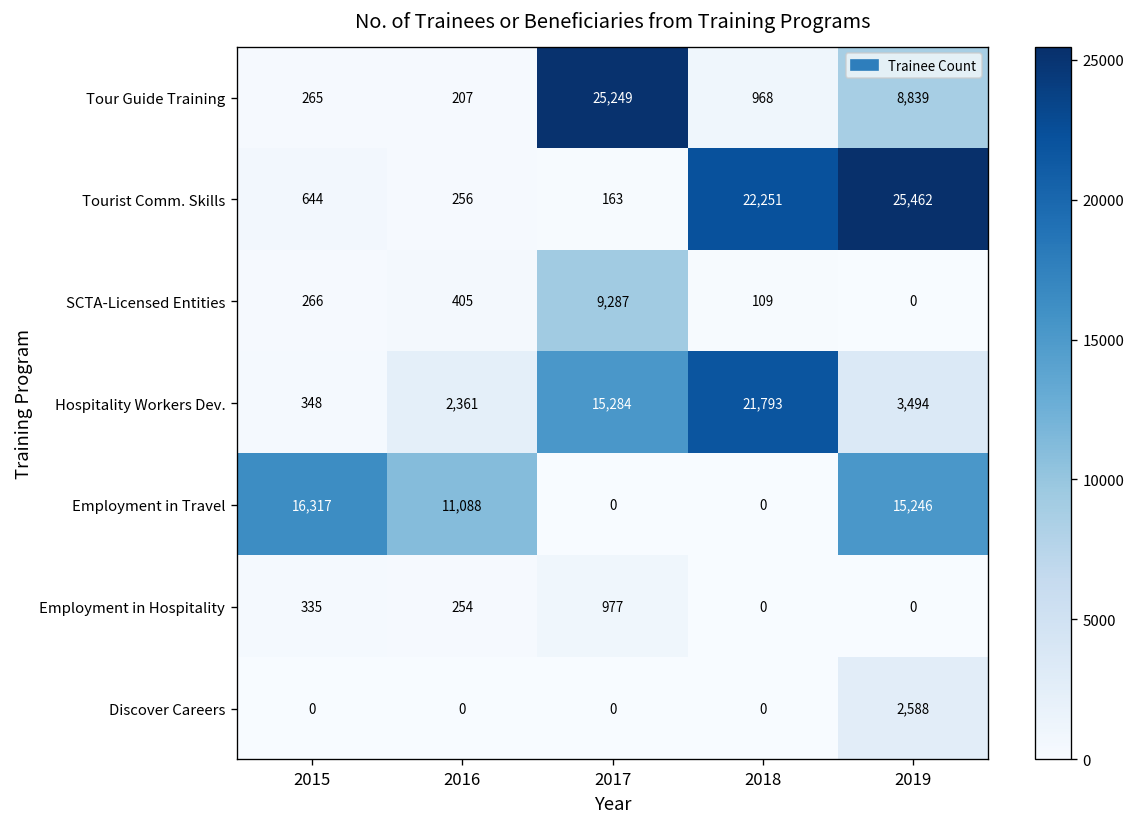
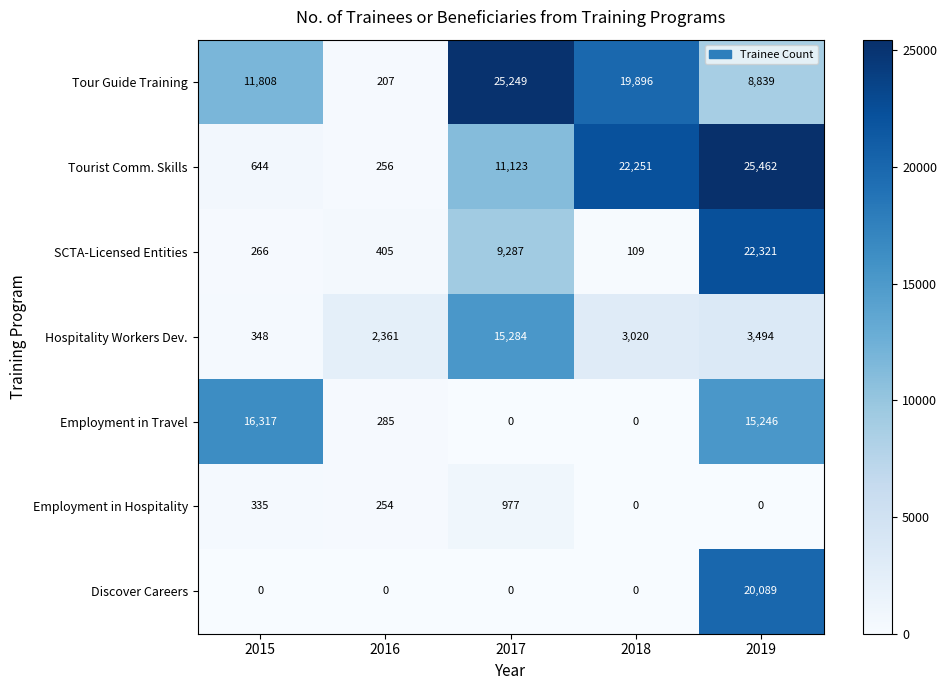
  {
    "Tour Guide Training": {
-     "2015": "265",
+     "2015": "11,808",
      "2016": "207",
      "2017": "25,249",
-     "2018": "968",
+     "2018": "19,896",
      "2019": "8,839"
    },
    "Tourist Comm. Skills": {
      "2015": "644",
      "2016": "256",
-     "2017": "163",
+     "2017": "11,123",
      "2018": "22,251",
      "2019": "25,462"
    },
    "SCTA-Licensed Entities": {
      "2015": "266",
      "2016": "405",
      "2017": "9,287",
      "2018": "109",
-     "2019": "0"
+     "2019": "22,321"
    },
    "Hospitality Workers Dev.": {
      "2015": "348",
      "2016": "2,361",
      "2017": "15,284",
-     "2018": "21,793",
+     "2018": "3,020",
      "2019": "3,494"
    },
    "Employment in Travel": {
      "2015": "16,317",
-     "2016": "11,088",
+     "2016": "285",
      "2017": "0",
      "2018": "0",
      "2019": "15,246"
    },
    "Employment in Hospitality": {
      "2015": "335",
      "2016": "254",
      "2017": "977",
      "2018": "0",
      "2019": "0"
    },
    "Discover Careers": {
      "2015": "0",
      "2016": "0",
      "2017": "0",
      "2018": "0",
-     "2019": "2,588"
+     "2019": "20,089"
    }
  }
